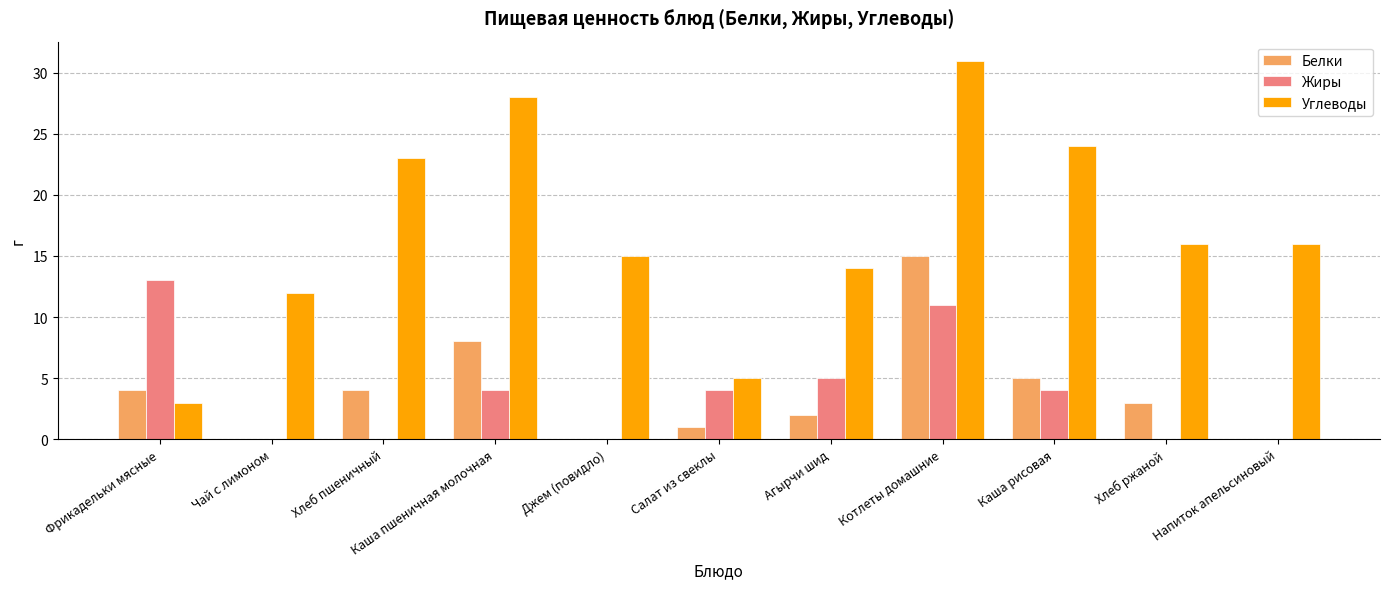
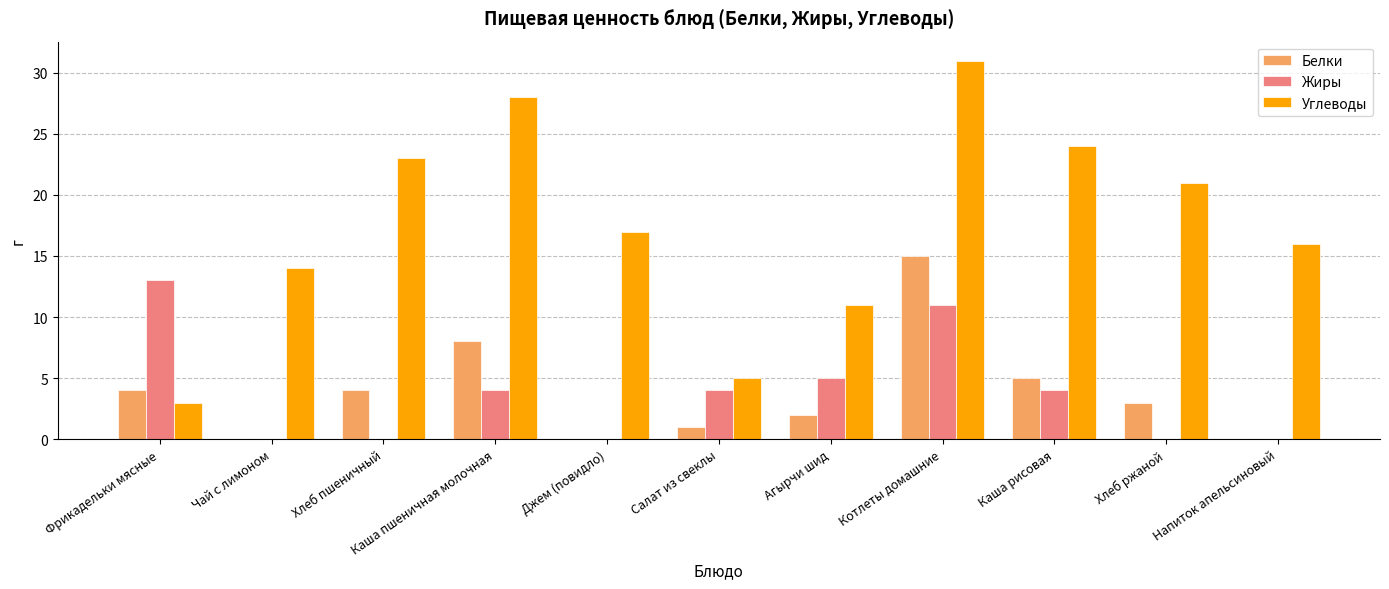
  {
    "Углеводы": {
      "Фрикадельки мясные": 3,
-     "Чай с лимоном": 12,
+     "Чай с лимоном": 14,
      "Хлеб пшеничный": 23,
      "Каша пшеничная молочная": 28,
-     "Джем (повидло)": 15,
+     "Джем (повидло)": 17,
      "Салат из свеклы": 5,
-     "Агырчи шид": 14,
+     "Агырчи шид": 11,
      "Котлеты домашние": 31,
      "Каша рисовая": 24,
-     "Хлеб ржаной": 16,
+     "Хлеб ржаной": 21,
      "Напиток апельсиновый": 16
    }
  }
